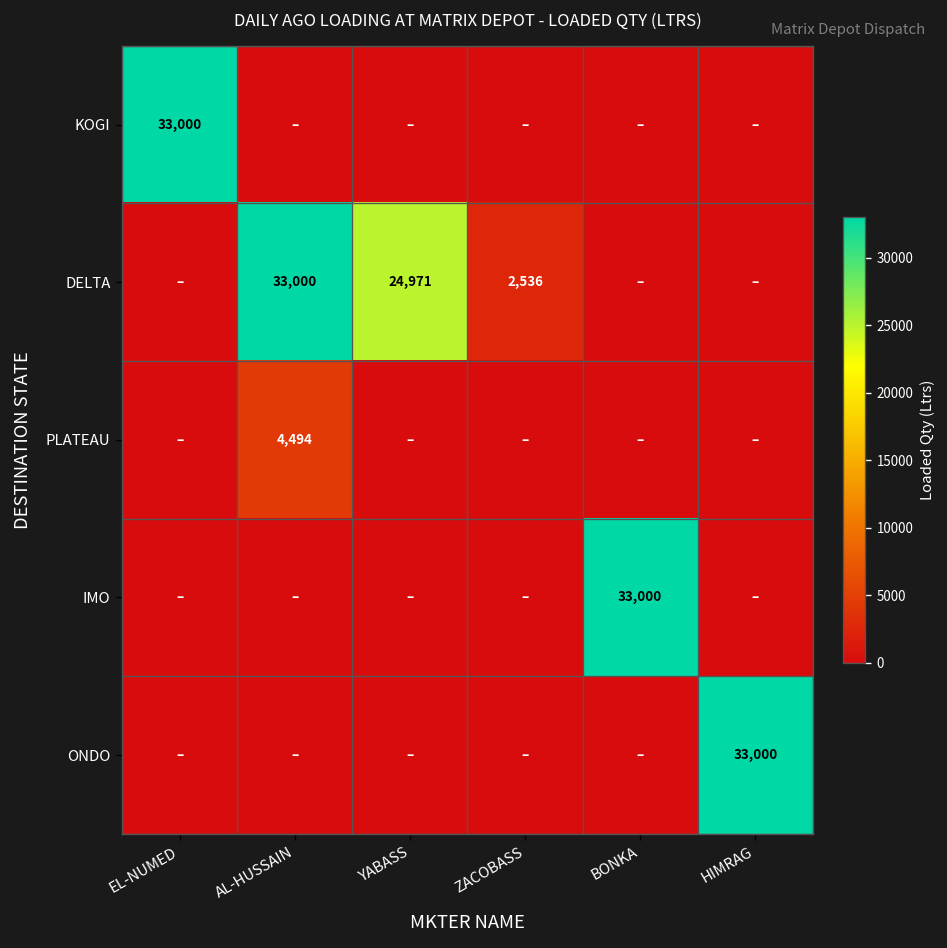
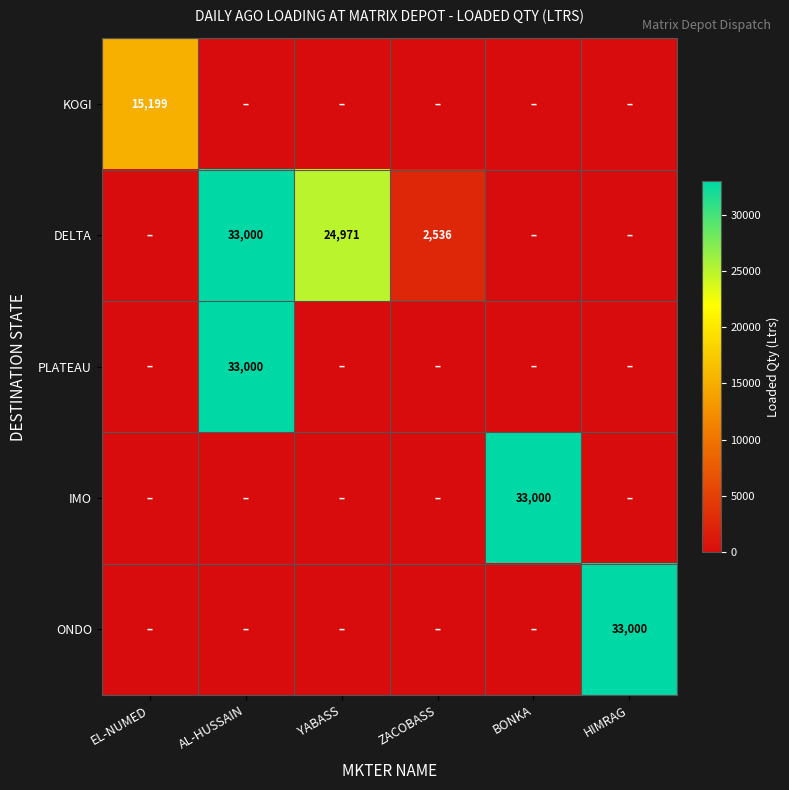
  {
    "KOGI": {
-     "EL-NUMED": "33,000"
+     "EL-NUMED": "15,199"
    },
    "DELTA": {
      "AL-HUSSAIN": "33,000",
      "YABASS": "24,971",
      "ZACOBASS": "2,536"
    },
    "PLATEAU": {
-     "AL-HUSSAIN": "4,494"
+     "AL-HUSSAIN": "33,000"
    },
    "IMO": {
      "BONKA": "33,000"
    },
    "ONDO": {
      "HIMRAG": "33,000"
    }
  }
